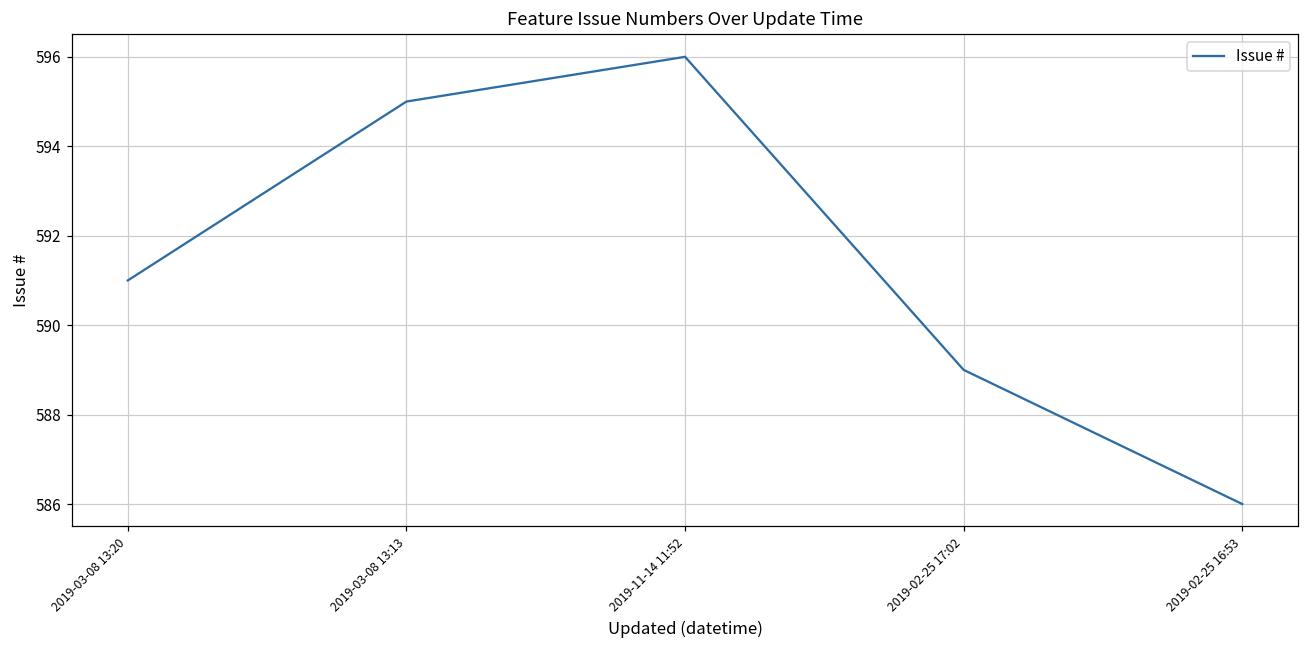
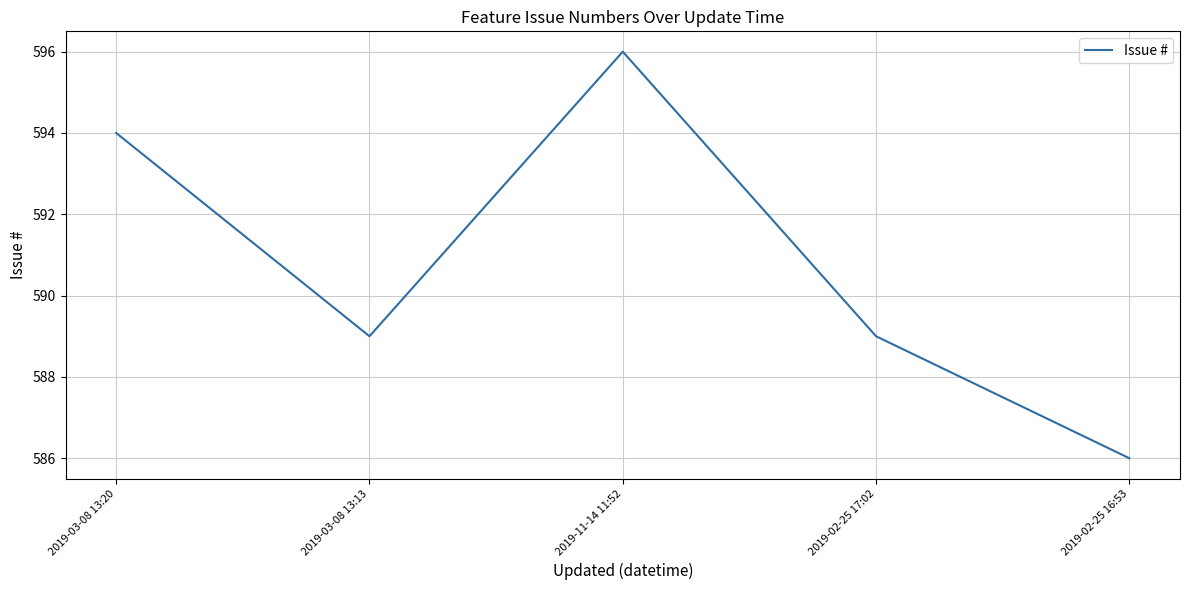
  {
-   "2019-03-08 13:20": 591,
-   "2019-03-08 13:13": 595,
+   "2019-03-08 13:20": 594,
+   "2019-03-08 13:13": 589,
    "2019-11-14 11:52": 596,
    "2019-02-25 17:02": 589,
    "2019-02-25 16:53": 586
  }
